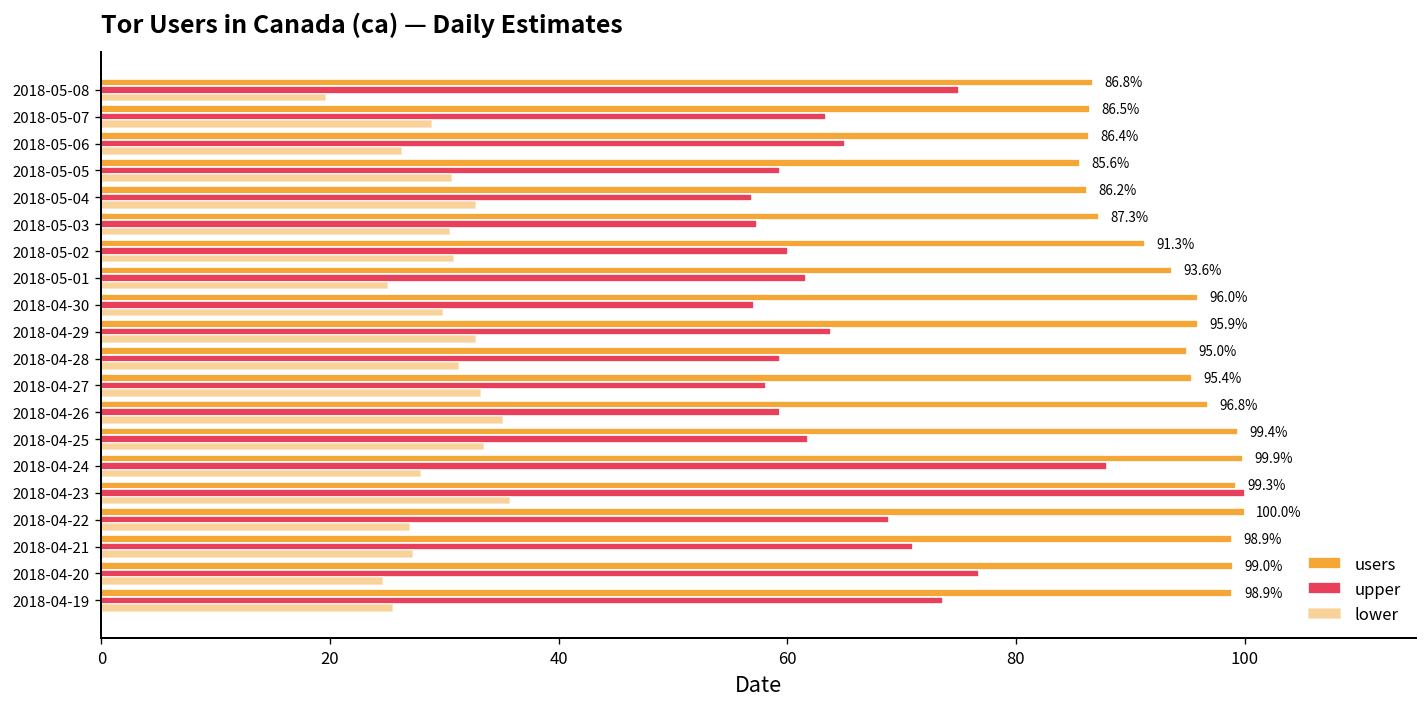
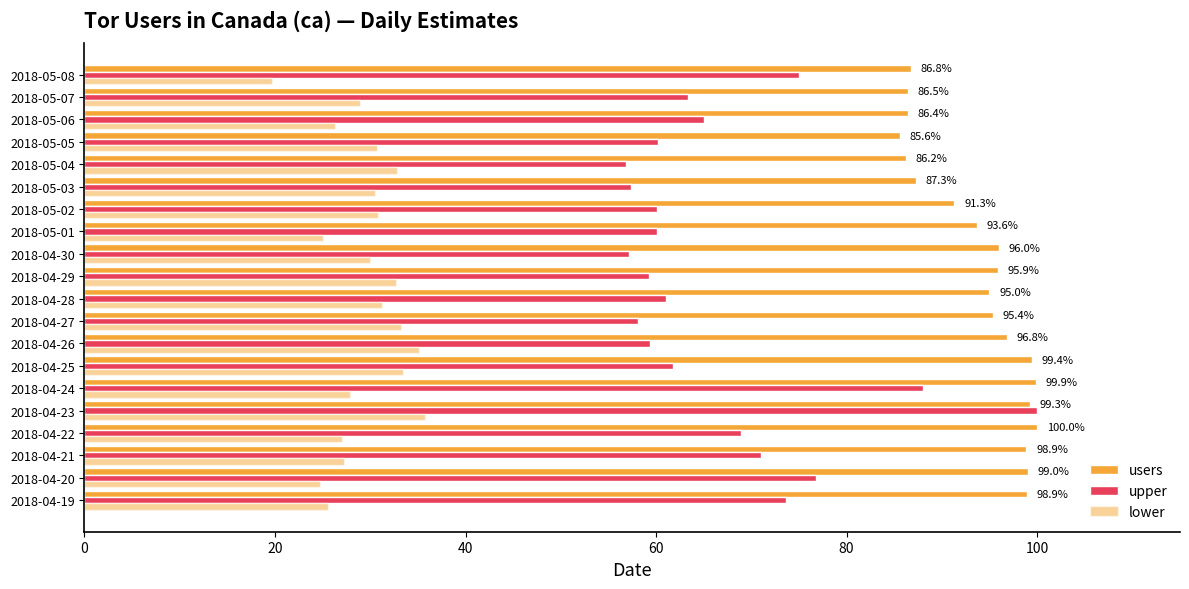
  {
    "upper": {
      "2018-05-08": 75,
      "2018-05-07": 63,
      "2018-05-06": 65,
-     "2018-05-05": 59,
+     "2018-05-05": 60,
      "2018-05-04": 57,
      "2018-05-03": 57,
      "2018-05-02": 60,
-     "2018-05-01": 62,
+     "2018-05-01": 60,
      "2018-04-30": 57,
-     "2018-04-29": 64,
-     "2018-04-28": 59,
+     "2018-04-29": 59,
+     "2018-04-28": 61,
      "2018-04-27": 58,
      "2018-04-26": 59,
      "2018-04-25": 62,
      "2018-04-24": 88,
      "2018-04-22": 69,
      "2018-04-21": 71,
      "2018-04-20": 77,
      "2018-04-19": 74
    }
  }
